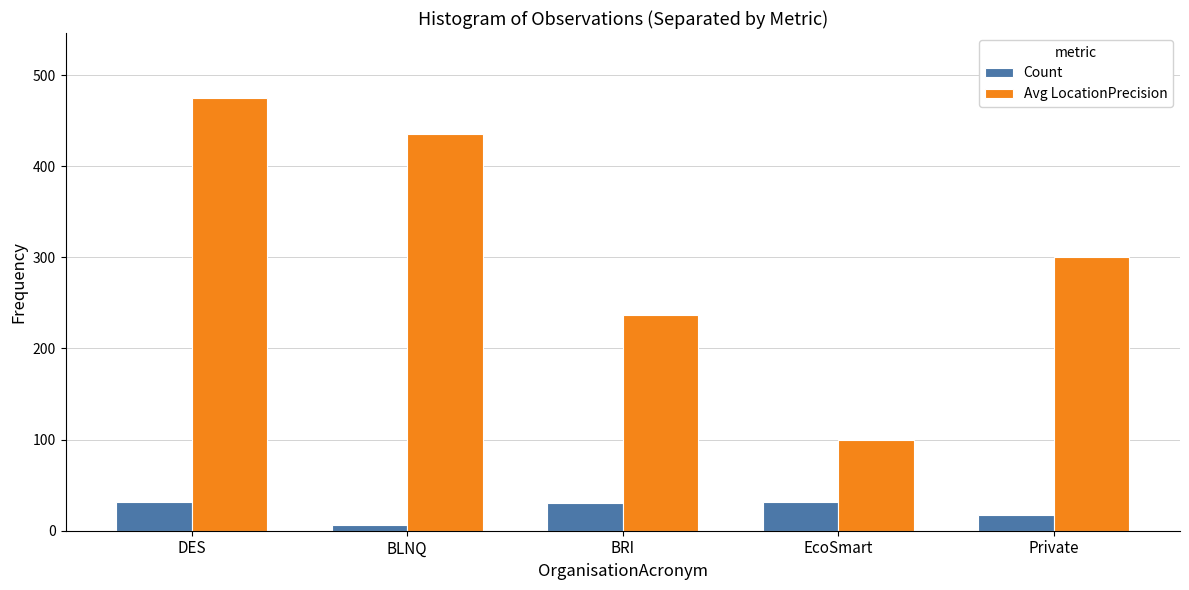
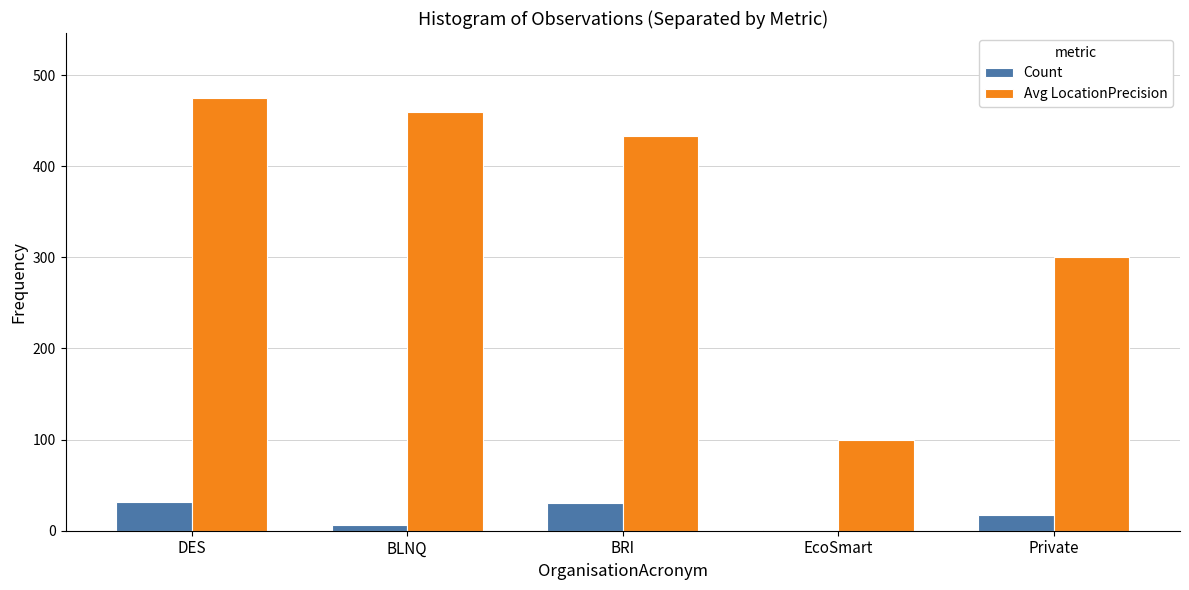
  {
    "Count": {
      "DES": 30,
      "BLNQ": 10,
      "BRI": 30,
-     "EcoSmart": 30,
+     "EcoSmart": 0,
      "Private": 20
    },
    "Avg LocationPrecision": {
      "DES": 480,
-     "BLNQ": 440,
-     "BRI": 240,
+     "BLNQ": 460,
+     "BRI": 430,
      "EcoSmart": 100,
      "Private": 300
    }
  }
